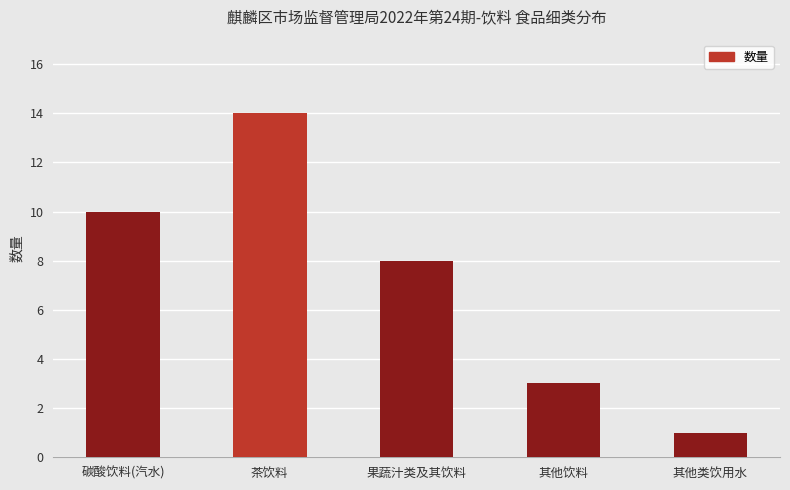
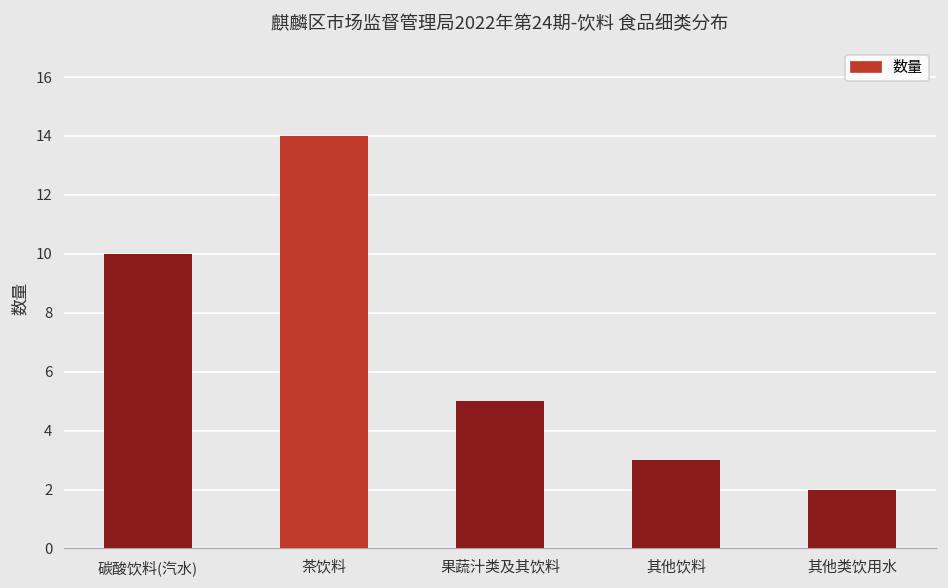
  {
    "碳酸饮料(汽水)": 10,
    "茶饮料": 14,
-   "果蔬汁类及其饮料": 8,
+   "果蔬汁类及其饮料": 5,
    "其他饮料": 3,
-   "其他类饮用水": 1
+   "其他类饮用水": 2
  }
